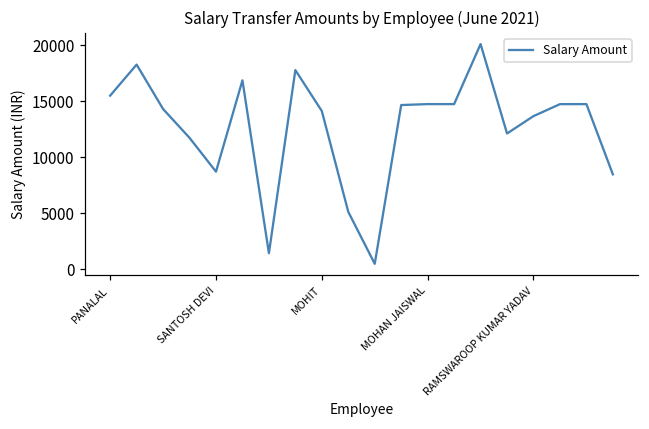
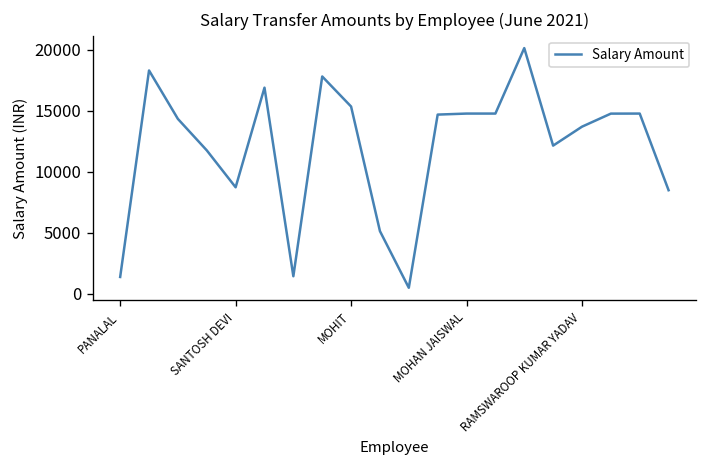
  {
-   "PANALAL": 15500,
+   "PANALAL": 1400,
    "SANTOSH DEVI": 8700,
-   "MOHIT": 14100,
+   "MOHIT": 15300,
    "MOHAN JAISWAL": 14800,
    "RAMSWAROOP KUMAR YADAV": 13700
  }
